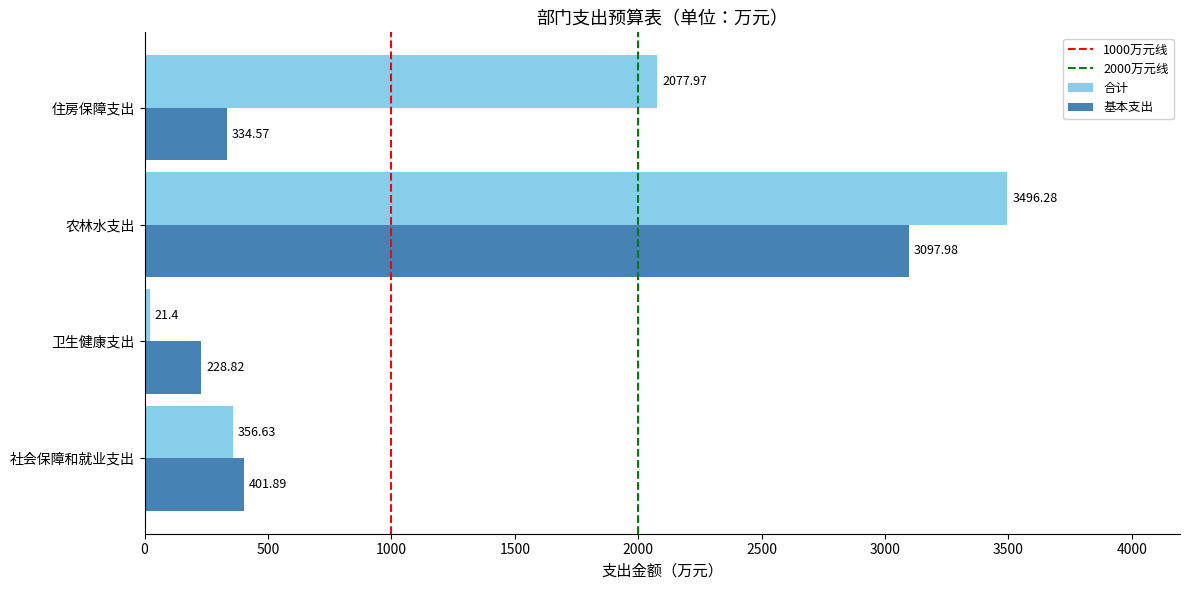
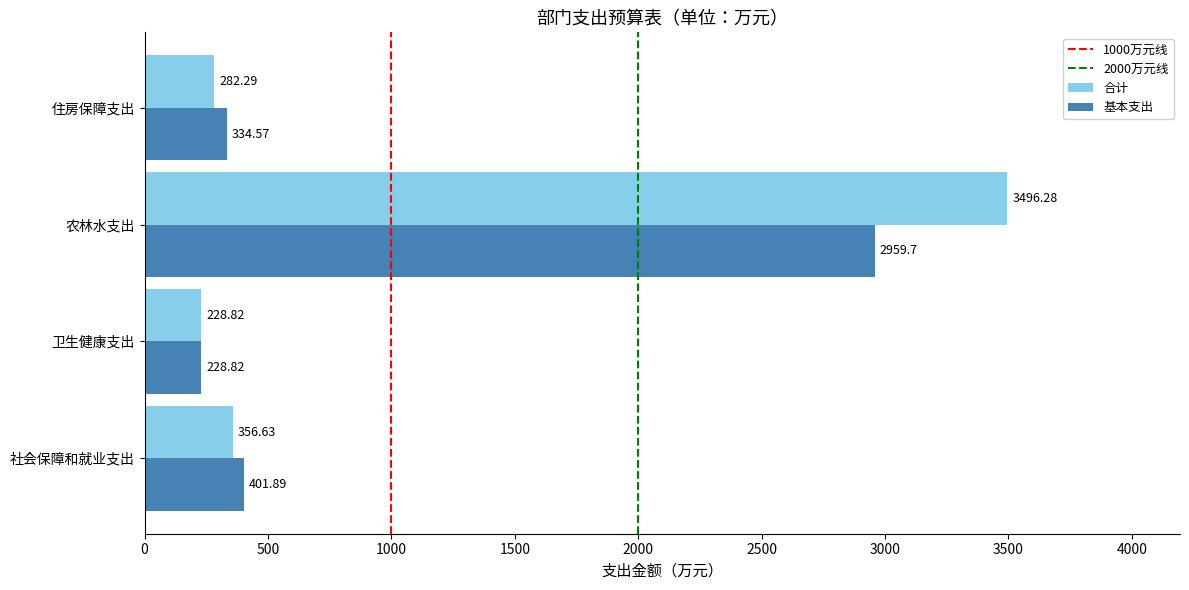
  {
    "合计": {
-     "住房保障支出": 2077.97,
+     "住房保障支出": 282.29,
      "农林水支出": 3496.28,
-     "卫生健康支出": 21.4,
+     "卫生健康支出": 228.82,
      "社会保障和就业支出": 356.63
    },
    "基本支出": {
      "住房保障支出": 334.57,
-     "农林水支出": 3097.98,
+     "农林水支出": 2959.7,
      "卫生健康支出": 228.82,
      "社会保障和就业支出": 401.89
    }
  }
